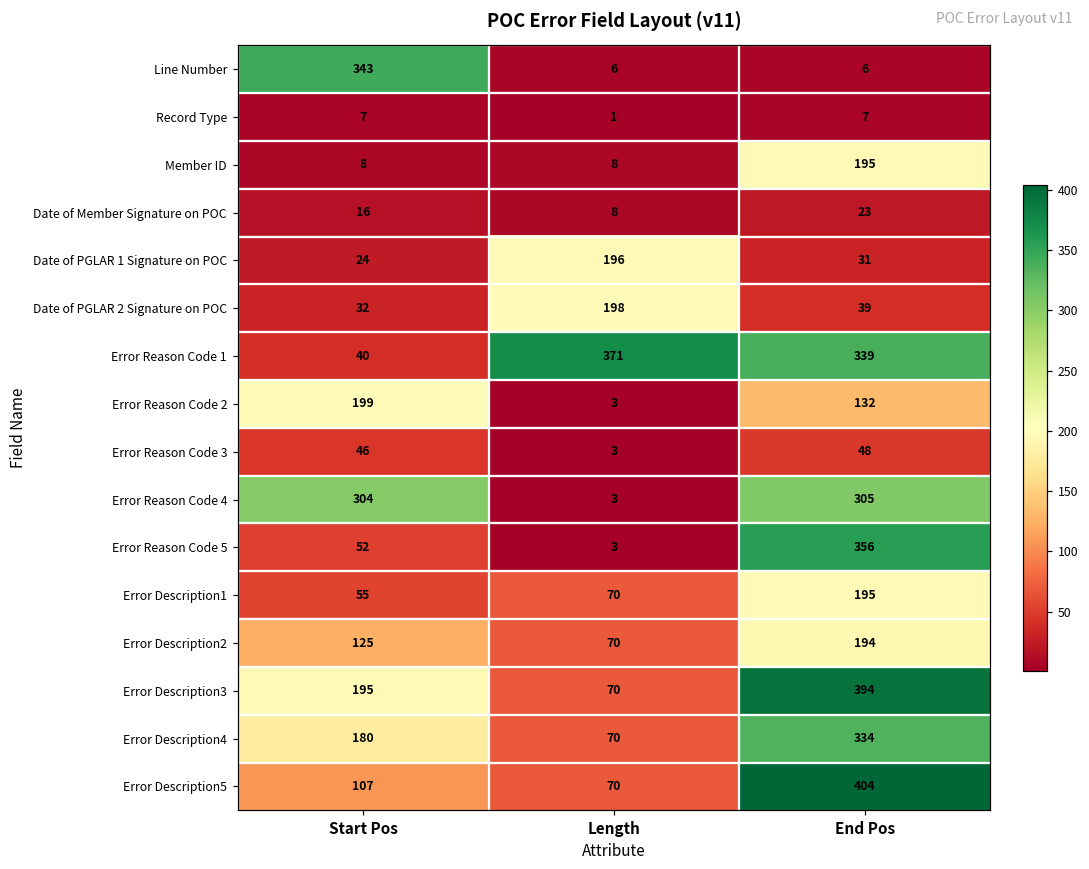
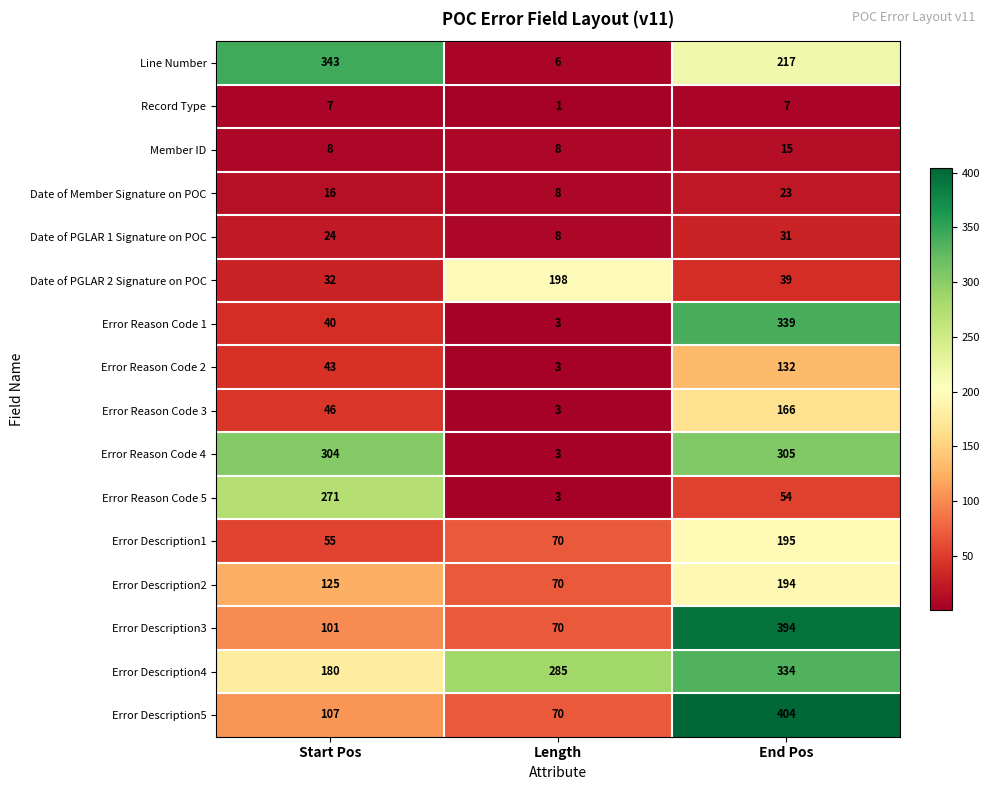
  {
    "Line Number": {
      "Start Pos": 343,
      "Length": 6,
-     "End Pos": 6
+     "End Pos": 217
    },
    "Record Type": {
      "Start Pos": 7,
      "Length": 1,
      "End Pos": 7
    },
    "Member ID": {
      "Start Pos": 8,
      "Length": 8,
-     "End Pos": 195
+     "End Pos": 15
    },
    "Date of Member Signature on POC": {
      "Start Pos": 16,
      "Length": 8,
      "End Pos": 23
    },
    "Date of PGLAR 1 Signature on POC": {
      "Start Pos": 24,
-     "Length": 196,
+     "Length": 8,
      "End Pos": 31
    },
    "Date of PGLAR 2 Signature on POC": {
      "Start Pos": 32,
      "Length": 198,
      "End Pos": 39
    },
    "Error Reason Code 1": {
      "Start Pos": 40,
-     "Length": 371,
+     "Length": 3,
      "End Pos": 339
    },
    "Error Reason Code 2": {
-     "Start Pos": 199,
+     "Start Pos": 43,
      "Length": 3,
      "End Pos": 132
    },
    "Error Reason Code 3": {
      "Start Pos": 46,
      "Length": 3,
-     "End Pos": 48
+     "End Pos": 166
    },
    "Error Reason Code 4": {
      "Start Pos": 304,
      "Length": 3,
      "End Pos": 305
    },
    "Error Reason Code 5": {
-     "Start Pos": 52,
+     "Start Pos": 271,
      "Length": 3,
-     "End Pos": 356
+     "End Pos": 54
    },
    "Error Description1": {
      "Start Pos": 55,
      "Length": 70,
      "End Pos": 195
    },
    "Error Description2": {
      "Start Pos": 125,
      "Length": 70,
      "End Pos": 194
    },
    "Error Description3": {
-     "Start Pos": 195,
+     "Start Pos": 101,
      "Length": 70,
      "End Pos": 394
    },
    "Error Description4": {
      "Start Pos": 180,
-     "Length": 70,
+     "Length": 285,
      "End Pos": 334
    },
    "Error Description5": {
      "Start Pos": 107,
      "Length": 70,
      "End Pos": 404
    }
  }
